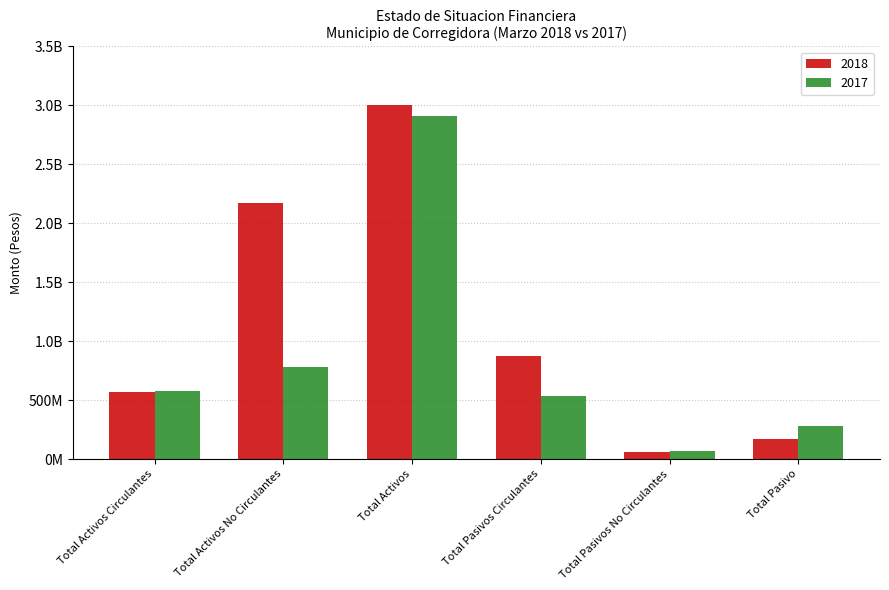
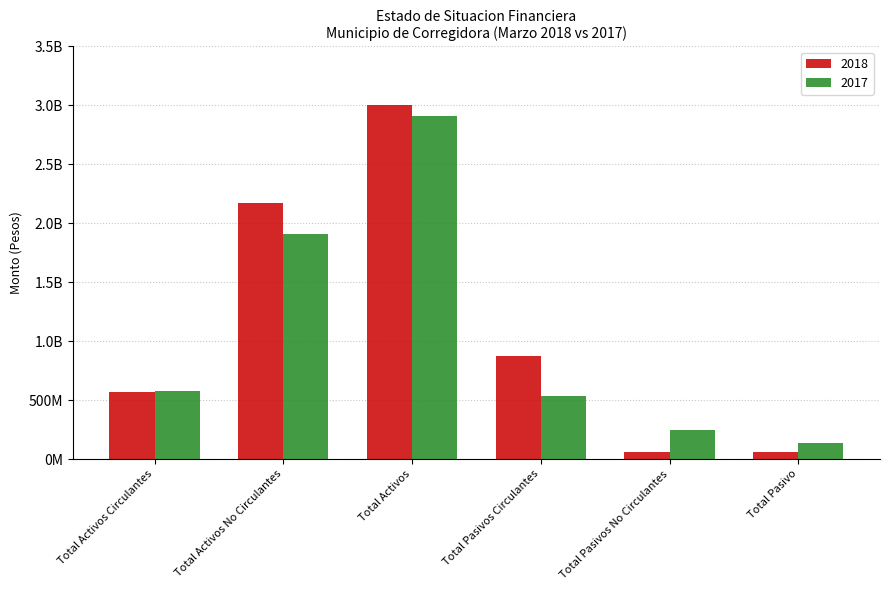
  {
    "2018": {
      "Total Activos Circulantes": 570000000,
      "Total Activos No Circulantes": 2170000000,
      "Total Activos": 3000000000,
      "Total Pasivos Circulantes": 880000000,
      "Total Pasivos No Circulantes": 60000000,
-     "Total Pasivo": 170000000
+     "Total Pasivo": 60000000
    },
    "2017": {
      "Total Activos Circulantes": 580000000,
-     "Total Activos No Circulantes": 790000000,
+     "Total Activos No Circulantes": 1910000000,
      "Total Activos": 2910000000,
      "Total Pasivos Circulantes": 540000000,
-     "Total Pasivos No Circulantes": 70000000,
-     "Total Pasivo": 280000000
+     "Total Pasivos No Circulantes": 250000000,
+     "Total Pasivo": 140000000
    }
  }
